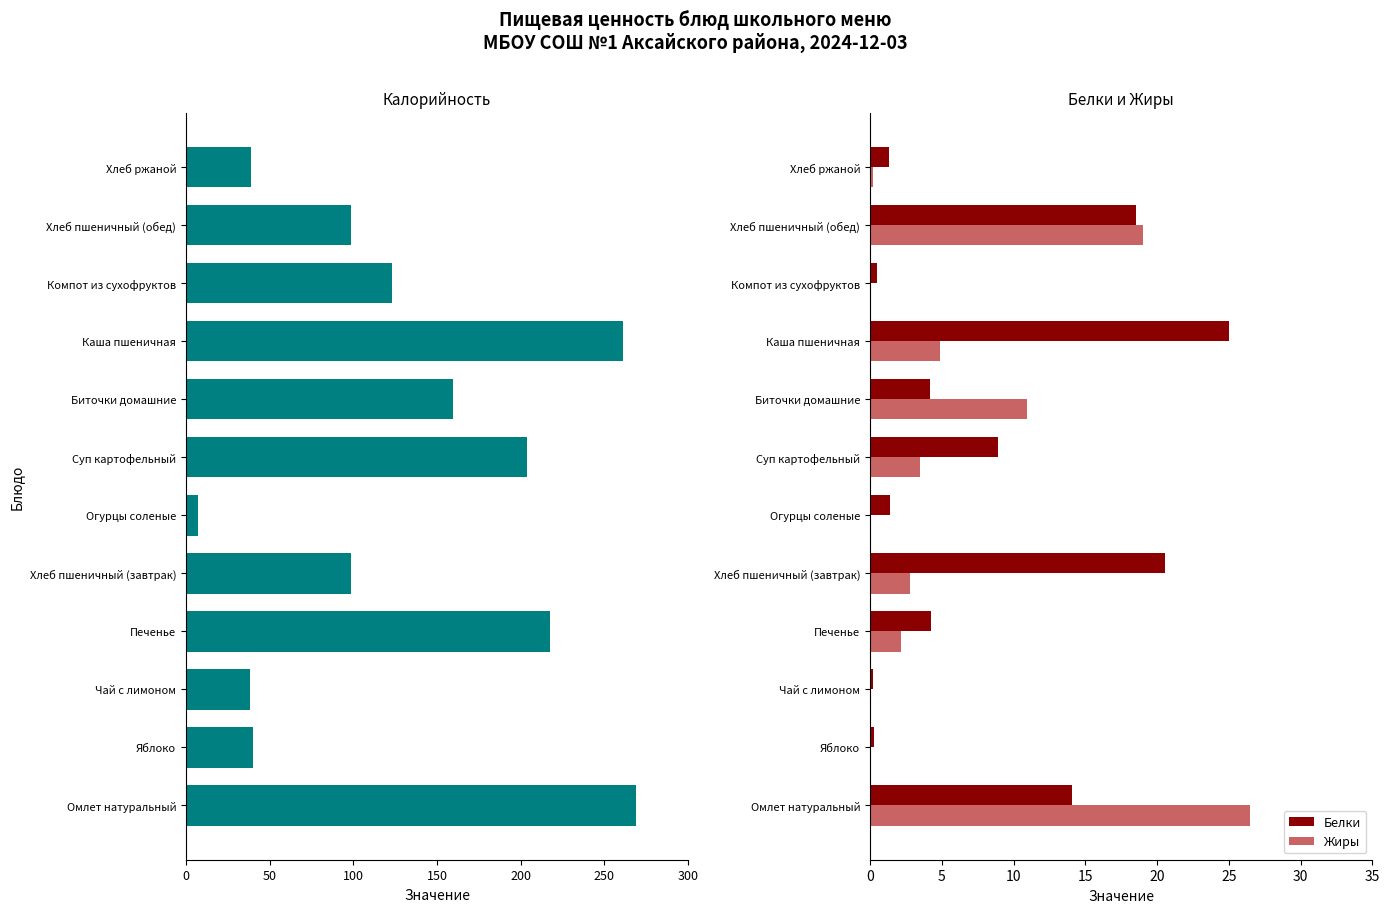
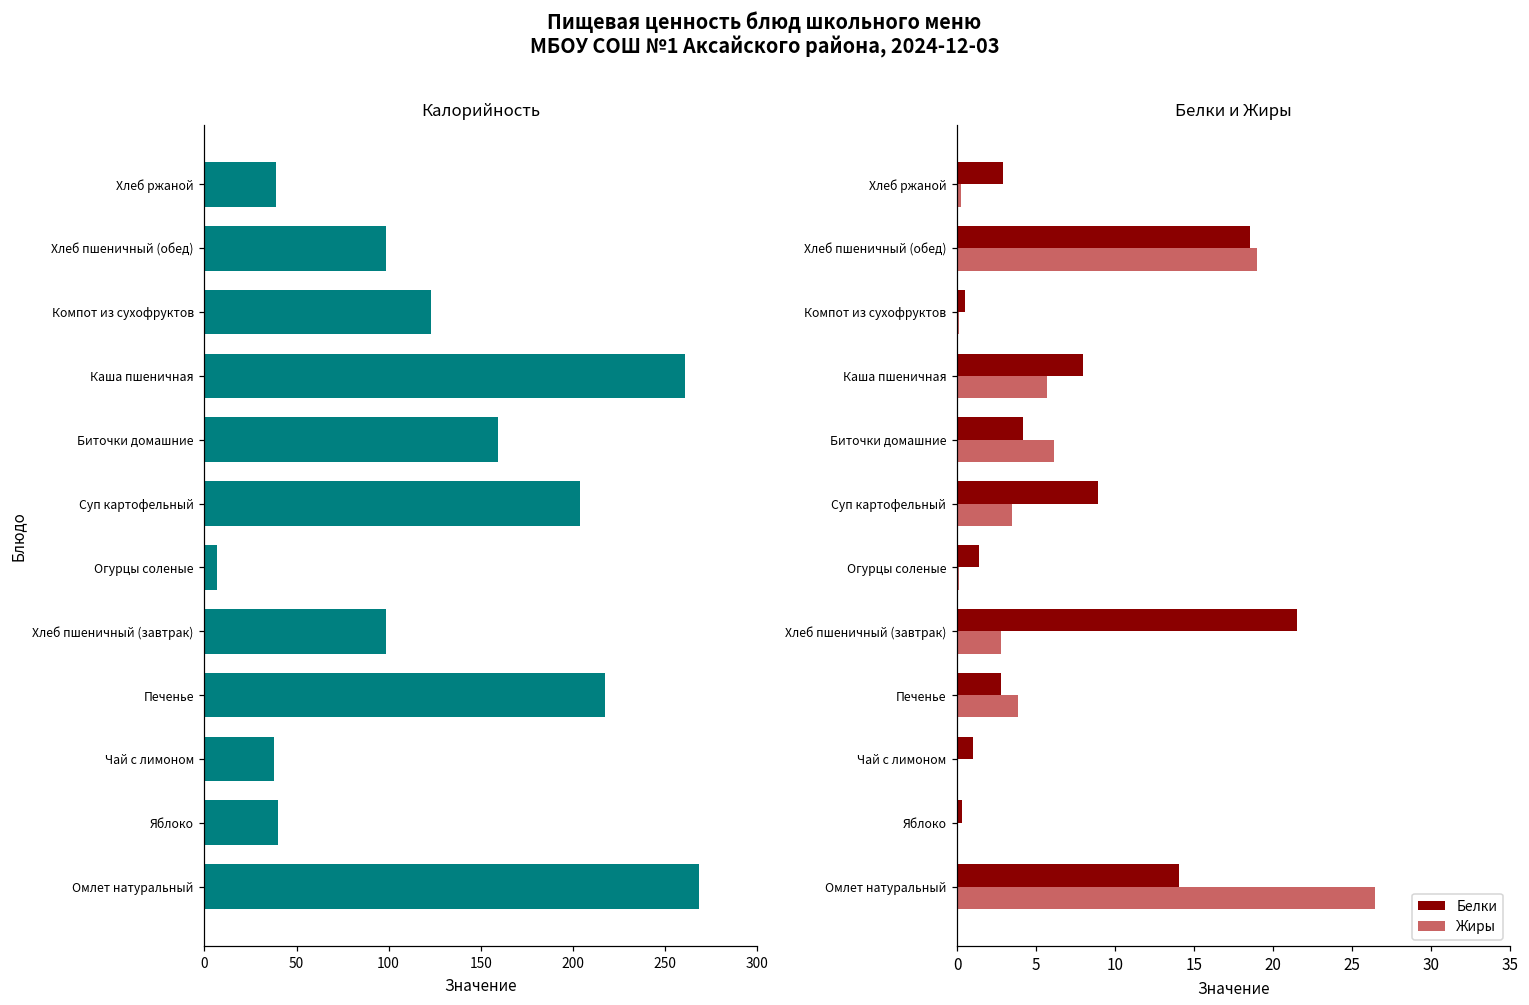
  {
    "Белки и Жиры": {
      "Белки": {
-       "Хлеб ржаной": 1.3,
+       "Хлеб ржаной": 2.9,
        "Хлеб пшеничный (обед)": 18.6,
        "Компот из сухофруктов": 0.5,
-       "Каша пшеничная": 25,
+       "Каша пшеничная": 8,
        "Биточки домашние": 4.2,
        "Суп картофельный": 8.9,
        "Огурцы соленые": 1.4,
-       "Хлеб пшеничный (завтрак)": 20.6,
-       "Печенье": 4.3,
-       "Чай с лимоном": 0.2,
+       "Хлеб пшеничный (завтрак)": 21.5,
+       "Печенье": 2.8,
+       "Чай с лимоном": 1.0,
        "Яблоко": 0.3,
        "Омлет натуральный": 14.1
      },
      "Жиры": {
        "Хлеб ржаной": 0.2,
        "Хлеб пшеничный (обед)": 19.0,
-       "Каша пшеничная": 4.9,
-       "Биточки домашние": 10.9,
+       "Каша пшеничная": 5.7,
+       "Биточки домашние": 6.1,
        "Суп картофельный": 3.5,
        "Хлеб пшеничный (завтрак)": 2.8,
-       "Печенье": 2.2,
+       "Печенье": 3.8,
        "Чай с лимоном": 0.0,
        "Яблоко": 0.0,
        "Омлет натуральный": 26.5
      }
    }
  }
